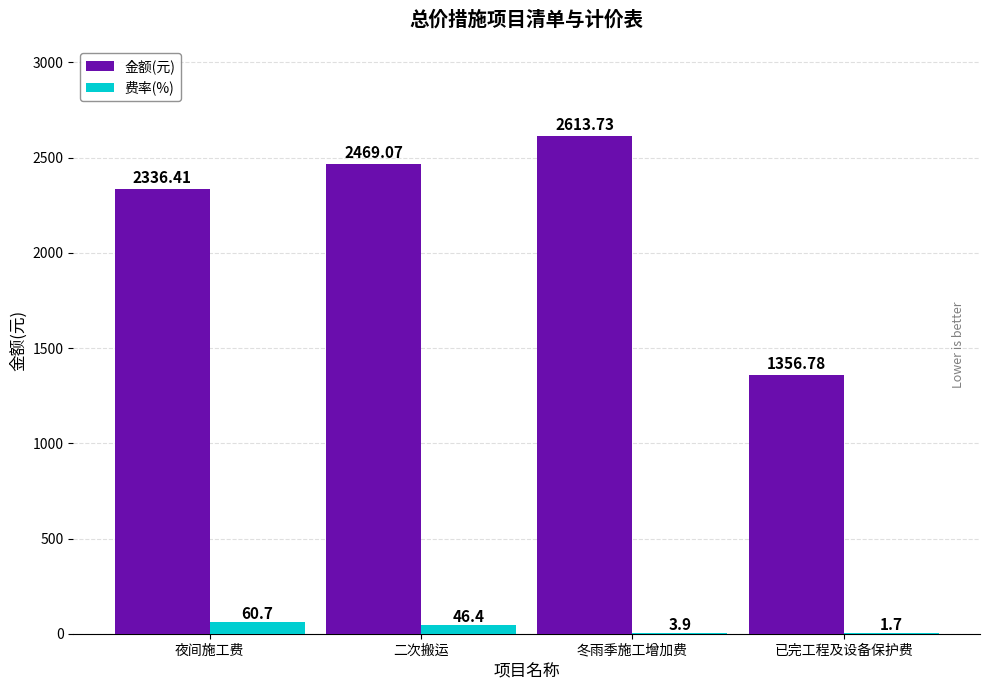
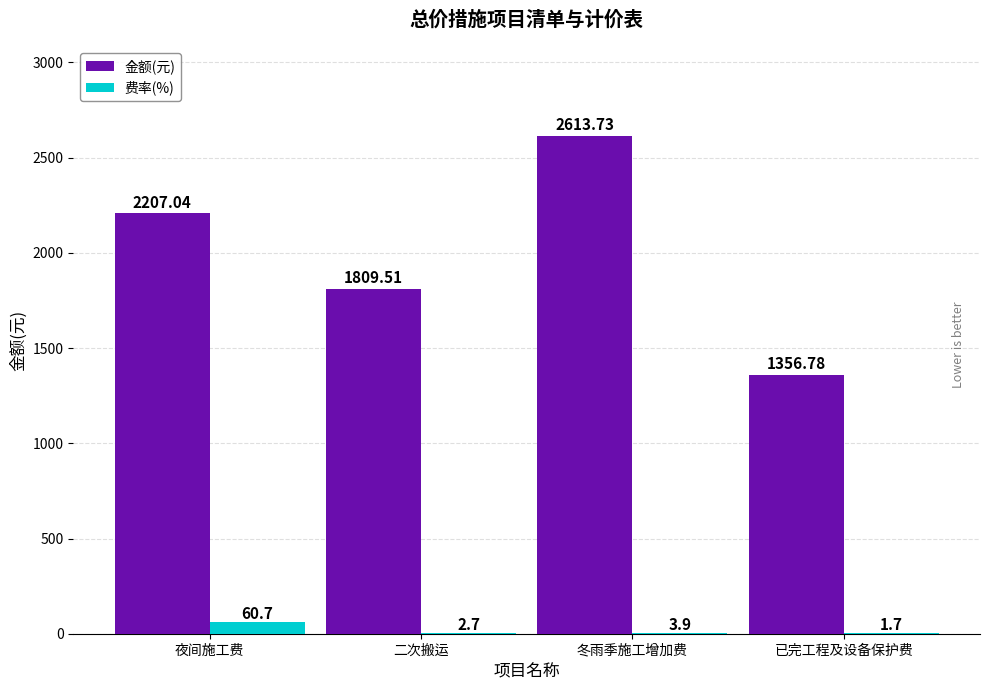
  {
    "金额(元)": {
-     "夜间施工费": 2336.41,
-     "二次搬运": 2469.07,
+     "夜间施工费": 2207.04,
+     "二次搬运": 1809.51,
      "冬雨季施工增加费": 2613.73,
      "已完工程及设备保护费": 1356.78
    },
    "费率(%)": {
      "夜间施工费": 60.7,
-     "二次搬运": 46.4,
+     "二次搬运": 2.7,
      "冬雨季施工增加费": 3.9,
      "已完工程及设备保护费": 1.7
    }
  }
